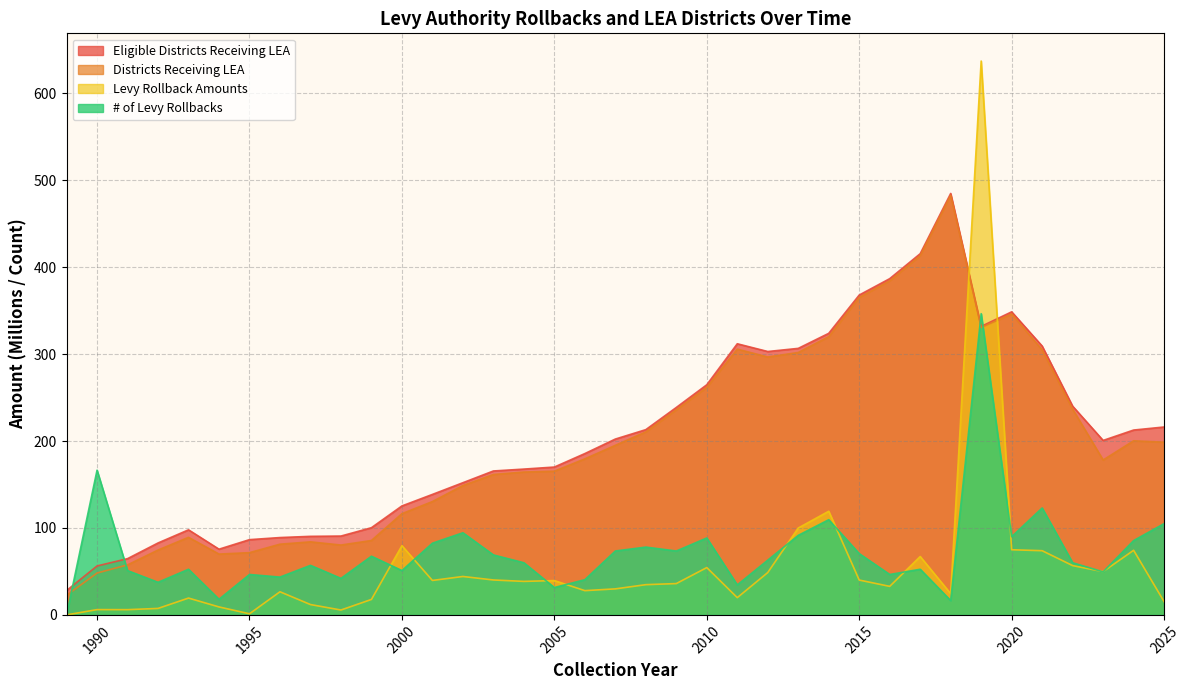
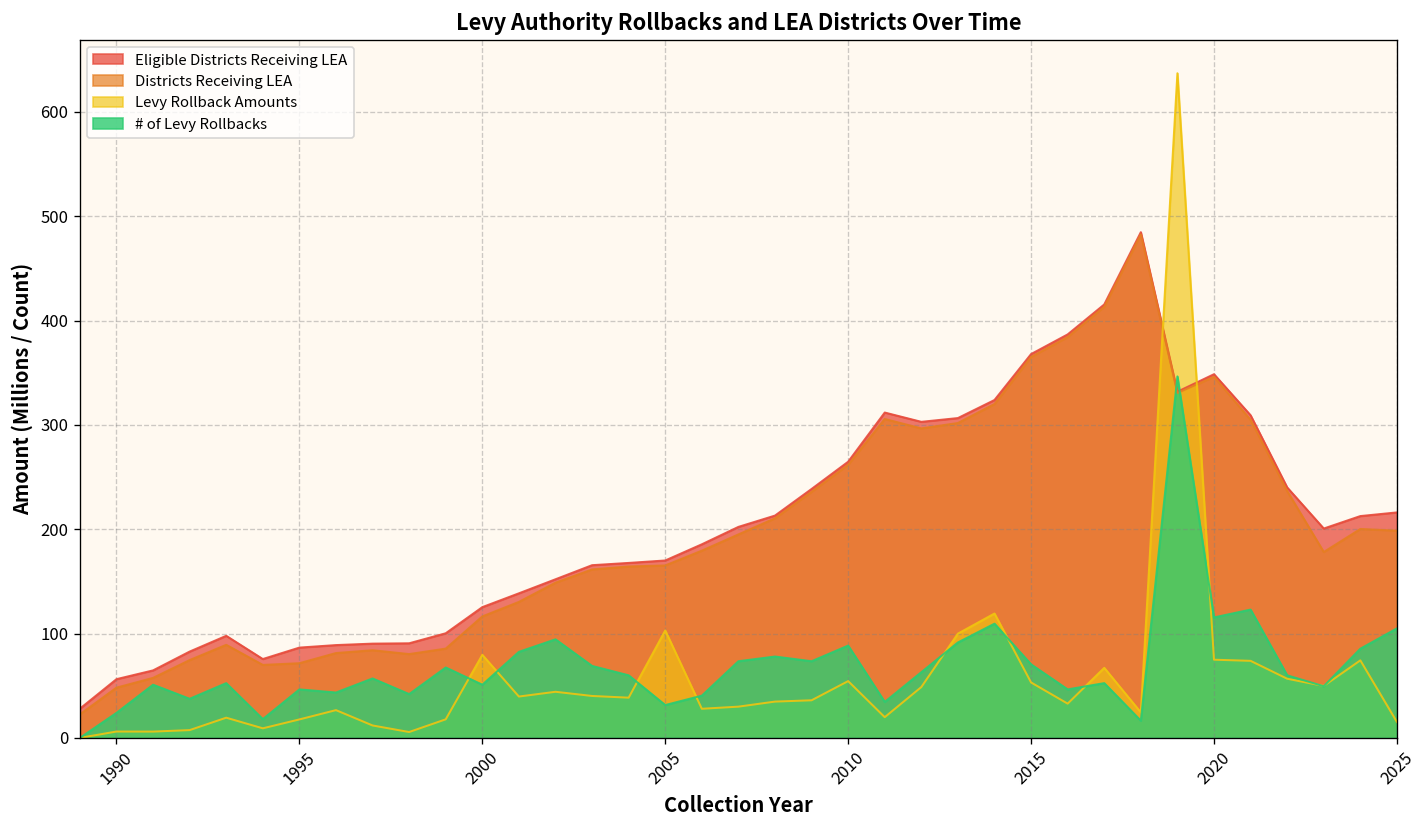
  {
    "Levy Rollback Amounts": {
      "1990": 10,
-     "1995": 0,
+     "1995": 20,
      "2000": 80,
-     "2005": 40,
+     "2005": 100,
      "2010": 50,
-     "2015": 40,
+     "2015": 50,
      "2020": 70,
      "2025": 20
    },
    "# of Levy Rollbacks": {
-     "1990": 170,
+     "1990": 20,
      "1995": 50,
      "2000": 50,
      "2005": 30,
      "2010": 90,
      "2015": 70,
-     "2020": 90,
+     "2020": 120,
      "2025": 110
    }
  }
